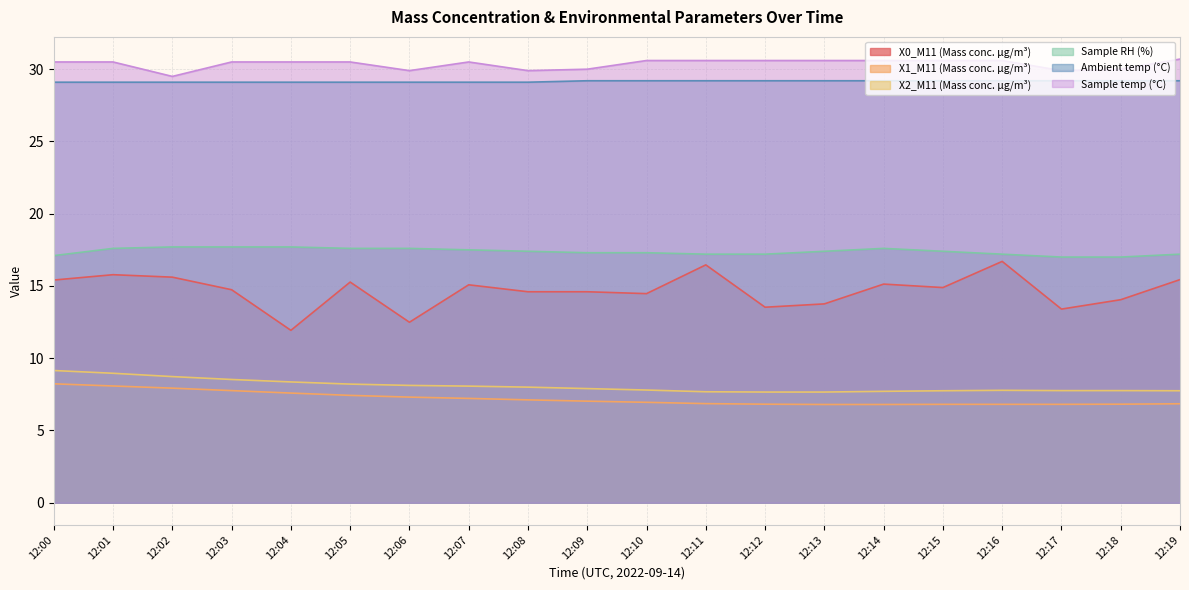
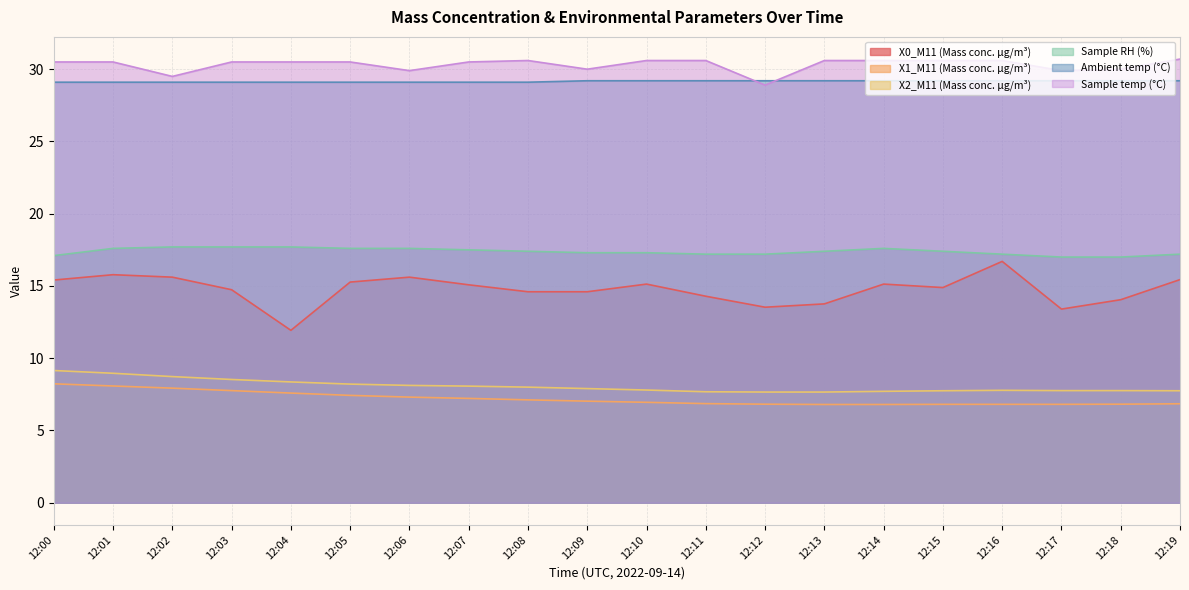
  {
    "X0_M11 (Mass conc. μg/m³)": {
      "12:00": 15.4,
      "12:01": 15.8,
      "12:02": 15.6,
      "12:03": 14.7,
      "12:04": 11.9,
      "12:05": 15.3,
-     "12:06": 12.5,
+     "12:06": 15.6,
      "12:07": 15.1,
      "12:08": 14.6,
      "12:09": 14.6,
-     "12:10": 14.5,
-     "12:11": 16.5,
+     "12:10": 15.1,
+     "12:11": 14.3,
      "12:12": 13.5,
      "12:13": 13.8,
      "12:14": 15.1,
      "12:15": 14.9,
      "12:16": 16.7,
      "12:17": 13.4,
      "12:18": 14.1,
      "12:19": 15.4
    },
    "Sample temp (°C)": {
      "12:00": 30.5,
      "12:01": 30.5,
      "12:02": 29.5,
      "12:03": 30.5,
      "12:04": 30.5,
      "12:05": 30.5,
      "12:06": 29.9,
      "12:07": 30.5,
-     "12:08": 29.9,
+     "12:08": 30.6,
      "12:09": 30.0,
      "12:10": 30.6,
      "12:11": 30.6,
-     "12:12": 30.6,
+     "12:12": 28.9,
      "12:13": 30.6,
      "12:19": 30.7
    }
  }
